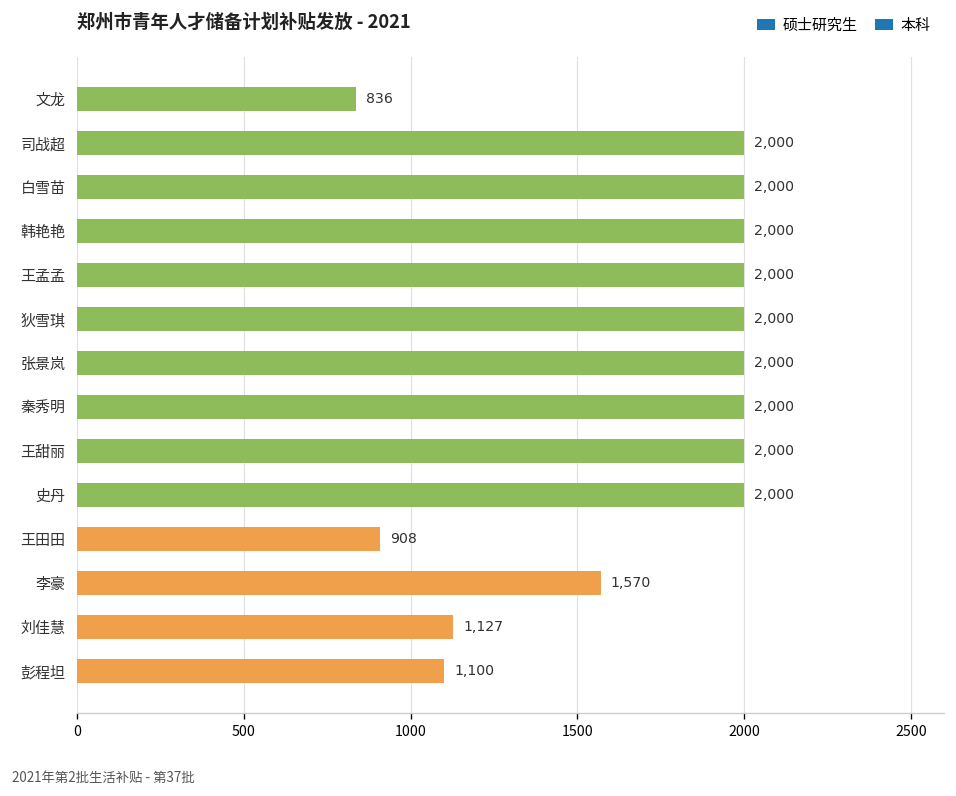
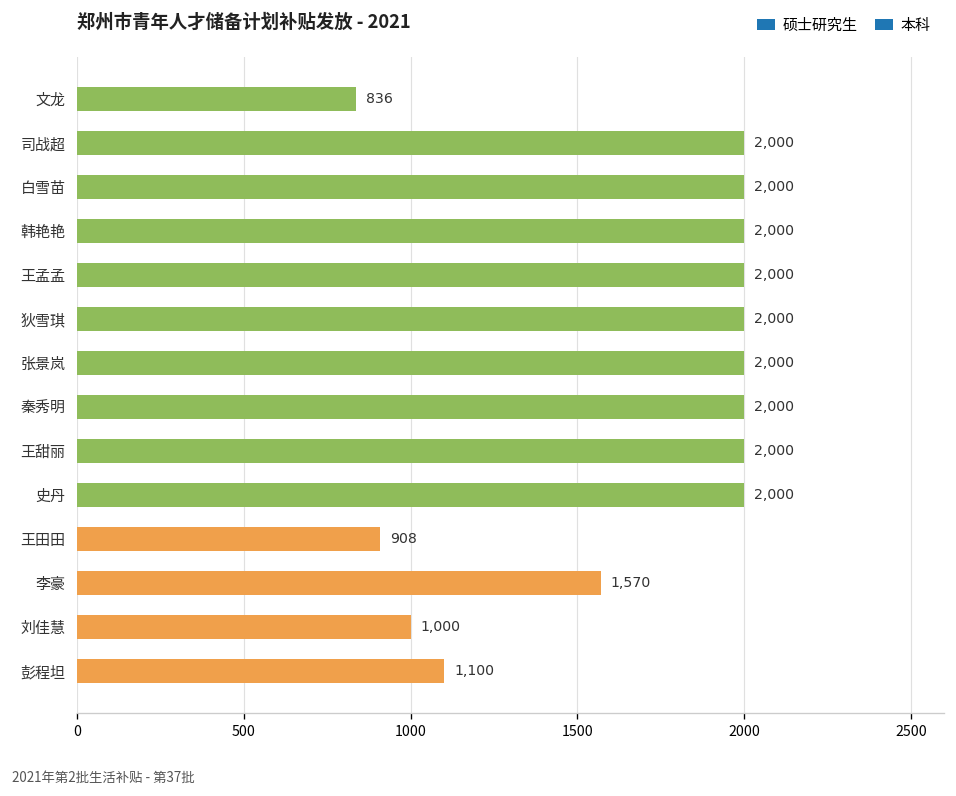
  {
    "文龙": "836",
    "司战超": "2,000",
    "白雪苗": "2,000",
    "韩艳艳": "2,000",
    "王孟孟": "2,000",
    "狄雪琪": "2,000",
    "张景岚": "2,000",
    "秦秀明": "2,000",
    "王甜丽": "2,000",
    "史丹": "2,000",
    "王田田": "908",
    "李豪": "1,570",
-   "刘佳慧": "1,127",
+   "刘佳慧": "1,000",
    "彭程坦": "1,100"
  }
